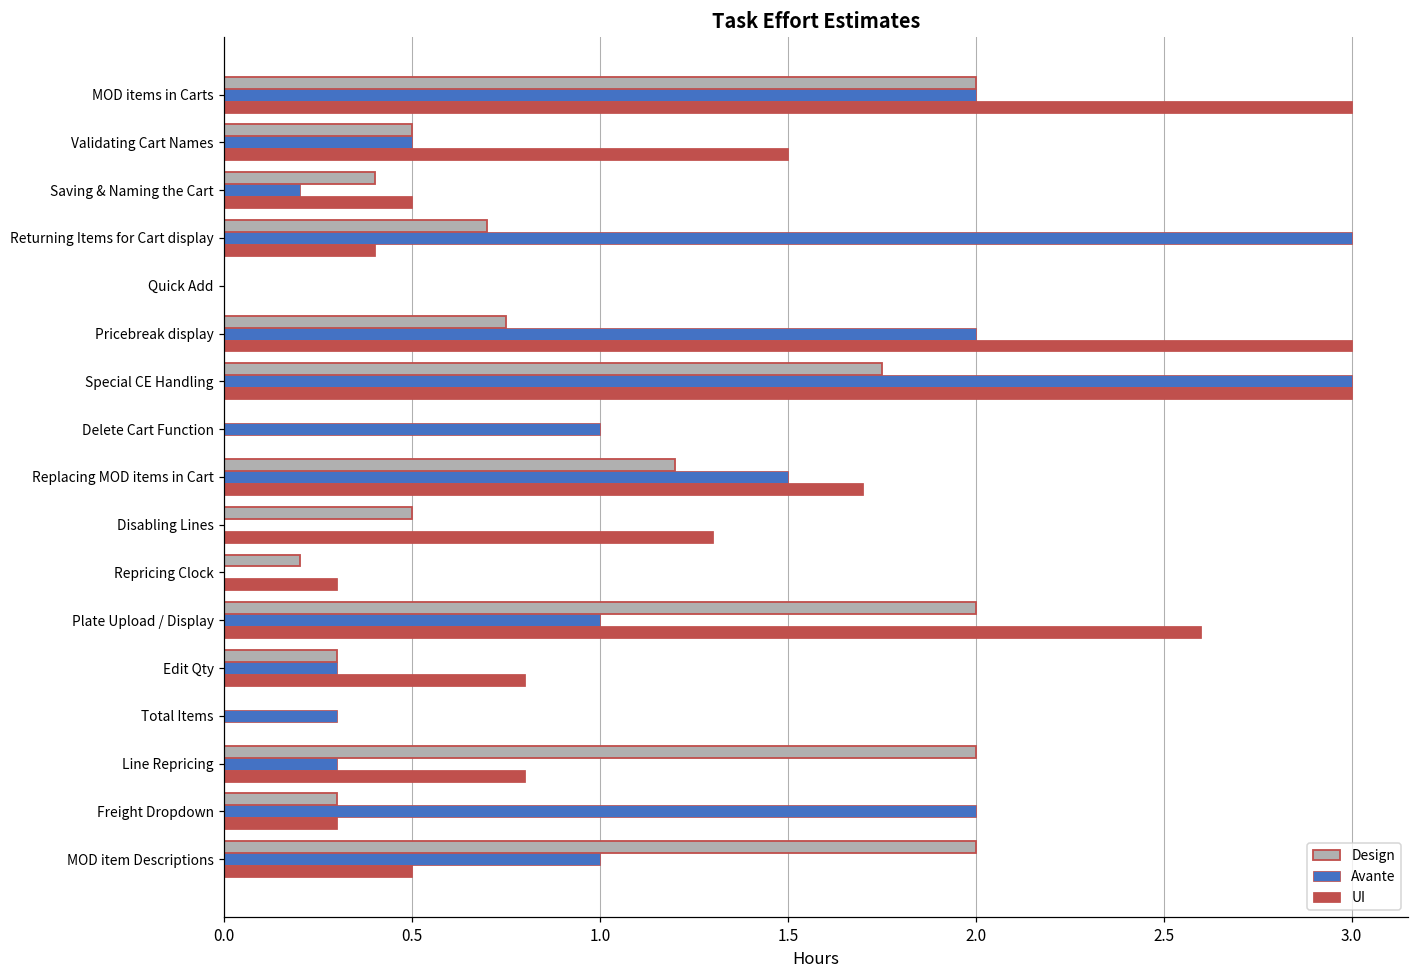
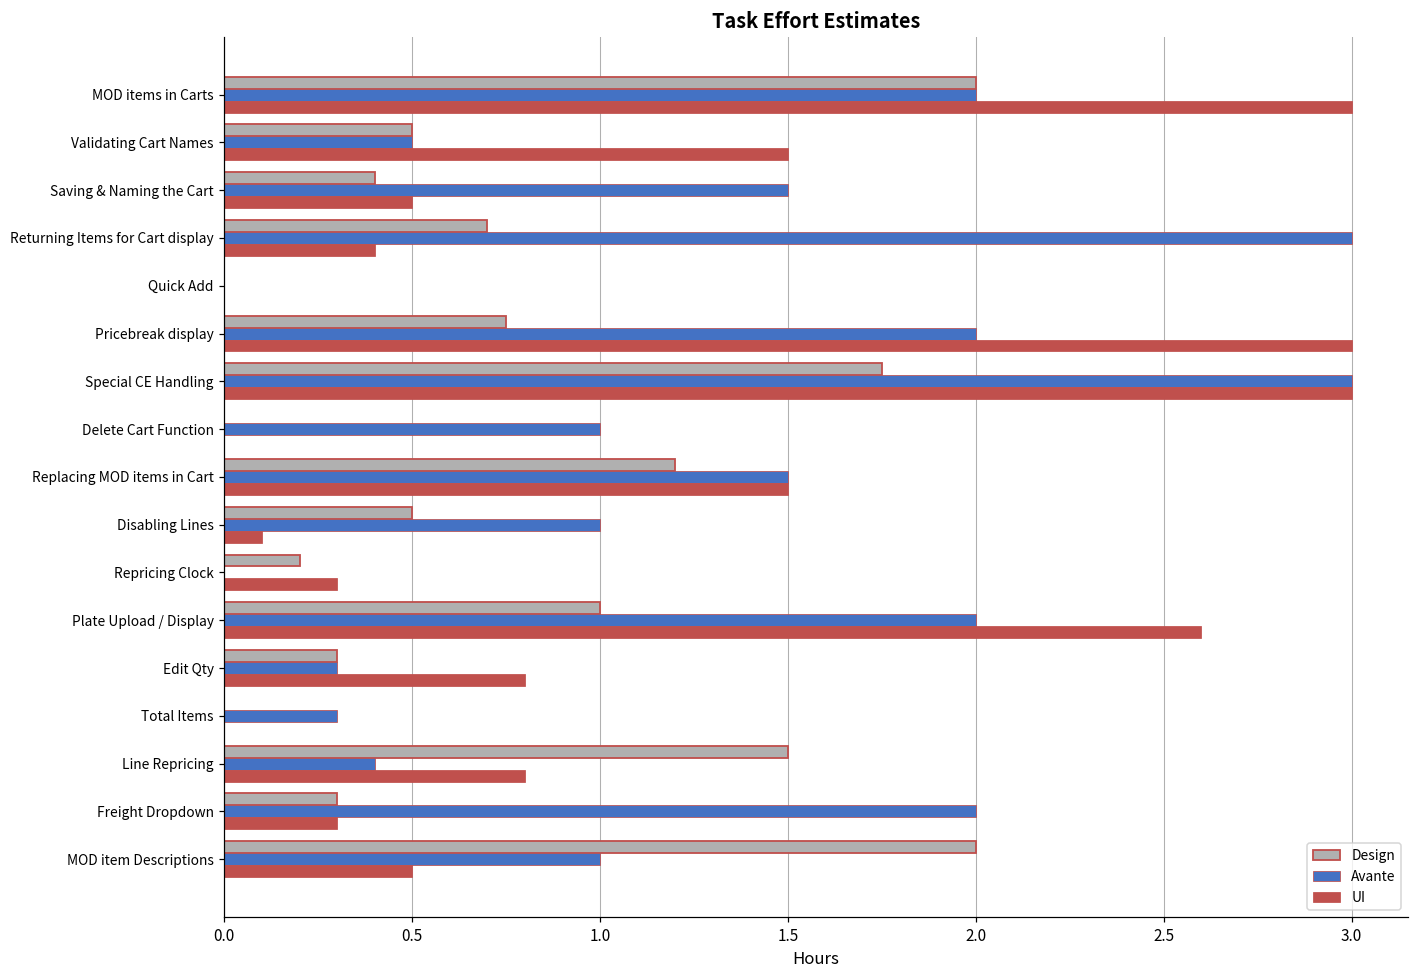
  {
    "Design": {
      "MOD items in Carts": 2.0,
      "Validating Cart Names": 0.5,
      "Saving & Naming the Cart": 0.4,
      "Returning Items for Cart display": 0.7,
      "Quick Add": 0.0,
      "Pricebreak display": 0.75,
      "Special CE Handling": 1.75,
      "Delete Cart Function": 0.0,
      "Replacing MOD items in Cart": 1.2,
      "Disabling Lines": 0.5,
      "Repricing Clock": 0.2,
-     "Plate Upload / Display": 2,
+     "Plate Upload / Display": 1,
      "Edit Qty": 0.3,
      "Total Items": 0.0,
-     "Line Repricing": 2.0,
+     "Line Repricing": 1.5,
      "Freight Dropdown": 0.3,
      "MOD item Descriptions": 2.0
    },
    "Avante": {
      "MOD items in Carts": 2.0,
      "Validating Cart Names": 0.5,
-     "Saving & Naming the Cart": 0.2,
+     "Saving & Naming the Cart": 1.5,
      "Returning Items for Cart display": 3.0,
      "Quick Add": 0.0,
      "Pricebreak display": 2.0,
      "Special CE Handling": 3.0,
      "Delete Cart Function": 1.0,
      "Replacing MOD items in Cart": 1.5,
-     "Disabling Lines": 0,
+     "Disabling Lines": 1,
      "Repricing Clock": 0.0,
-     "Plate Upload / Display": 1,
+     "Plate Upload / Display": 2,
      "Edit Qty": 0.3,
      "Total Items": 0.3,
-     "Line Repricing": 0.3,
+     "Line Repricing": 0.4,
      "Freight Dropdown": 2.0,
      "MOD item Descriptions": 1.0
    },
    "UI": {
      "MOD items in Carts": 3.0,
      "Validating Cart Names": 1.5,
      "Saving & Naming the Cart": 0.5,
      "Returning Items for Cart display": 0.4,
      "Quick Add": 0.0,
      "Pricebreak display": 3.0,
      "Special CE Handling": 3.0,
      "Delete Cart Function": 0.0,
-     "Replacing MOD items in Cart": 1.7,
-     "Disabling Lines": 1.3,
+     "Replacing MOD items in Cart": 1.5,
+     "Disabling Lines": 0.1,
      "Repricing Clock": 0.3,
      "Plate Upload / Display": 2.6,
      "Edit Qty": 0.8,
      "Total Items": 0.0,
      "Line Repricing": 0.8,
      "Freight Dropdown": 0.3,
      "MOD item Descriptions": 0.5
    }
  }
